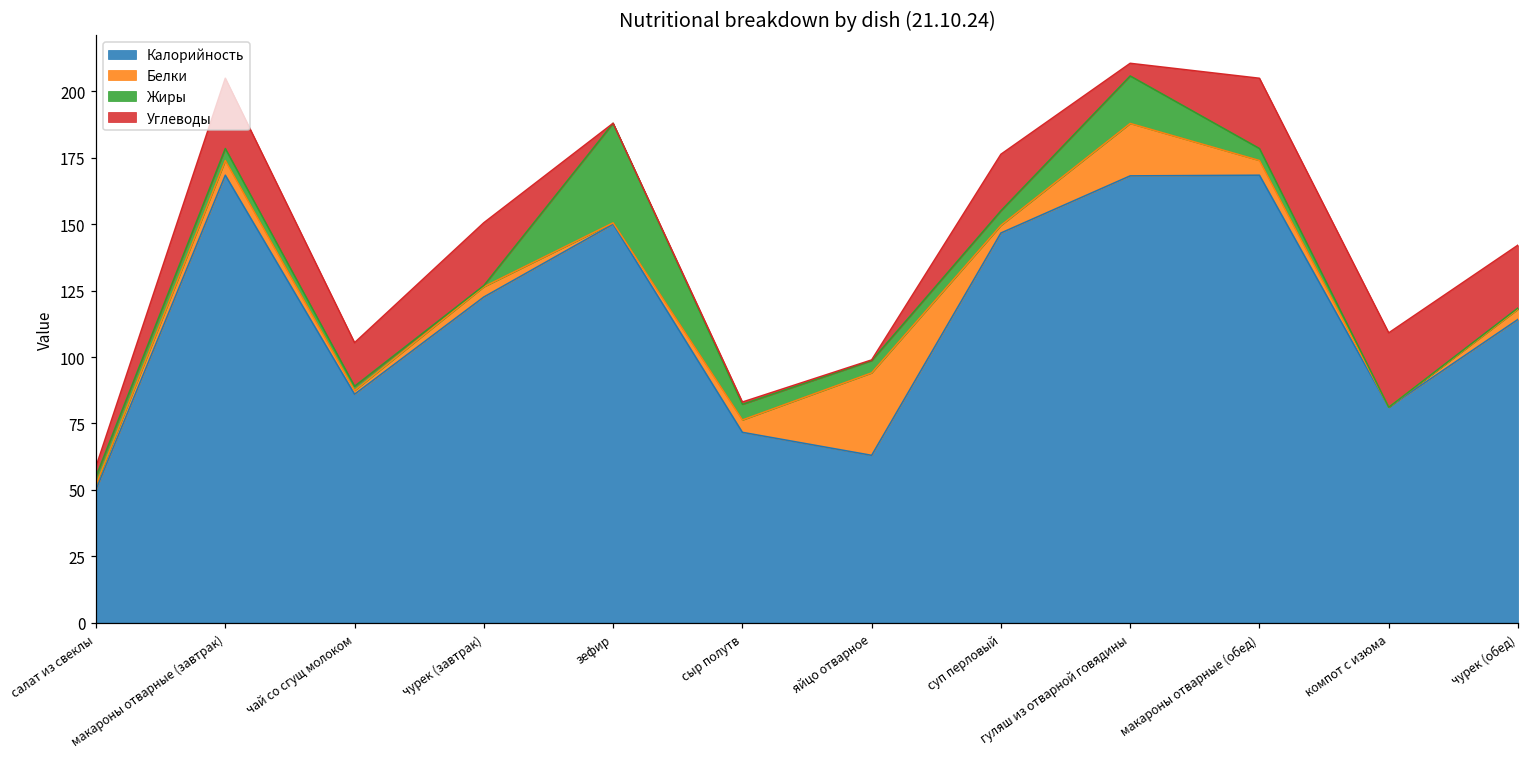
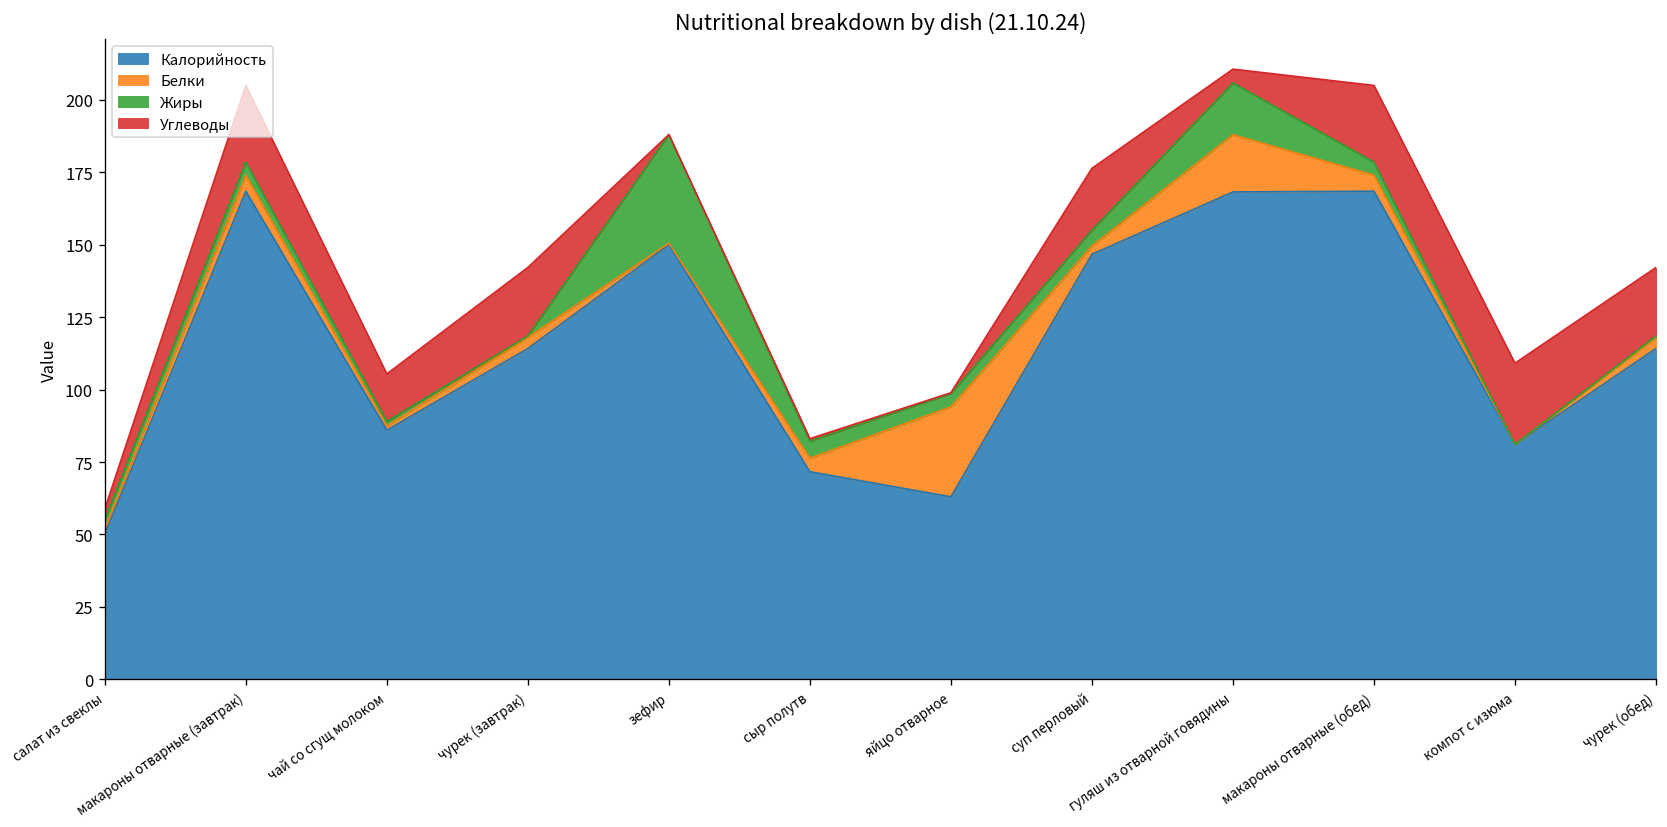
  {
    "Калорийность": {
      "салат из свеклы": 50,
      "макароны отварные (завтрак)": 168,
      "чай со сгущ молоком": 86,
-     "чурек (завтрак)": 123,
+     "чурек (завтрак)": 114,
      "сыр полутв": 72,
      "яйцо отварное": 63,
      "суп перловый": 147,
      "гуляш из отварной говядины": 168,
      "макароны отварные (обед)": 168,
      "чурек (обед)": 114
    },
    "Белки": {
      "салат из свеклы": 2,
      "макароны отварные (завтрак)": 6,
      "чай со сгущ молоком": 1,
      "сыр полутв": 5,
      "яйцо отварное": 31,
      "суп перловый": 3,
      "гуляш из отварной говядины": 20,
      "макароны отварные (обед)": 6
    },
    "Жиры": {
      "салат из свеклы": 3,
      "макароны отварные (завтрак)": 5,
      "чай со сгущ молоком": 2,
      "суп перловый": 6,
      "гуляш из отварной говядины": 18,
      "макароны отварные (обед)": 5
    },
    "Углеводы": {
      "салат из свеклы": 4,
      "чай со сгущ молоком": 16,
      "чурек (завтрак)": 24,
      "суп перловый": 21,
      "гуляш из отварной говядины": 5,
      "макароны отварные (обед)": 26,
      "компот с изюма": 28,
      "чурек (обед)": 24
    }
  }
